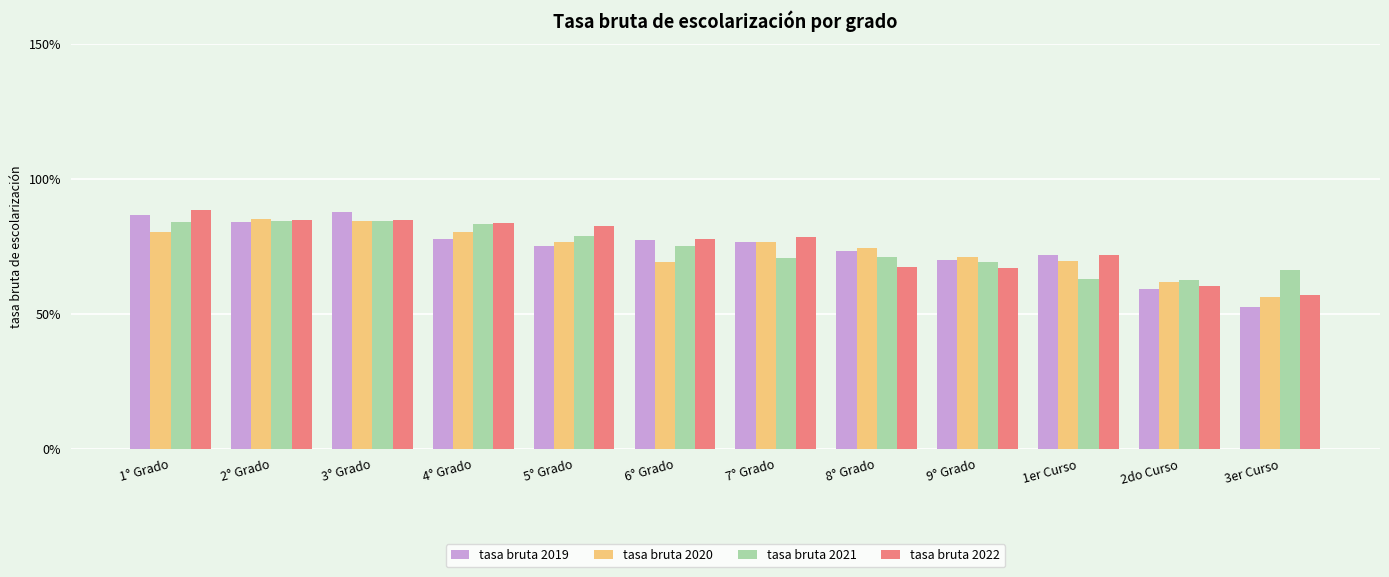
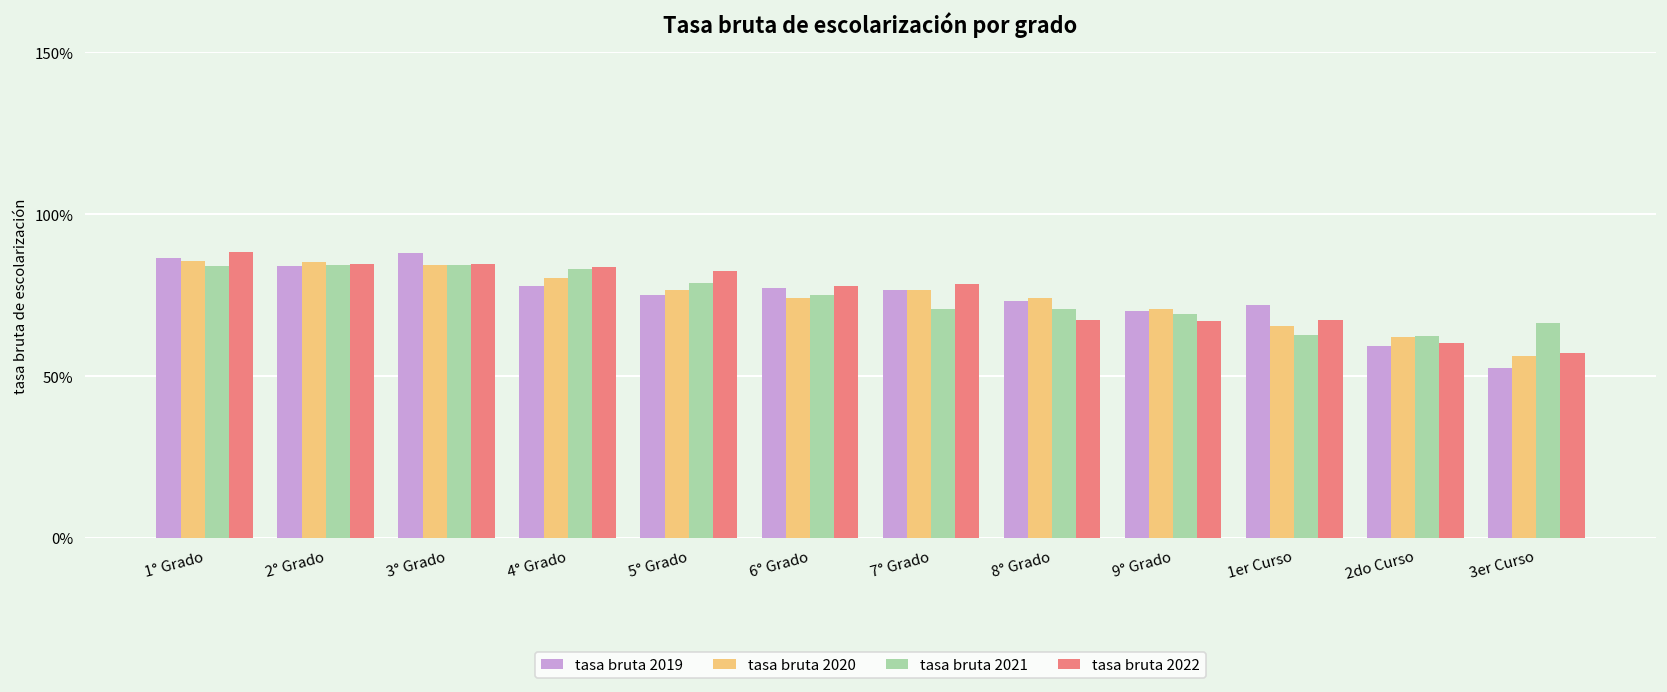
  {
    "tasa bruta 2019": {
      "1° Grado": "86%",
      "2° Grado": "84%",
      "3° Grado": "88%",
      "4° Grado": "78%",
      "5° Grado": "75%",
      "6° Grado": "77%",
      "7° Grado": "77%",
      "8° Grado": "73%",
      "9° Grado": "70%",
      "1er Curso": "72%",
      "2do Curso": "59%",
      "3er Curso": "52%"
    },
    "tasa bruta 2020": {
-     "1° Grado": "80%",
+     "1° Grado": "86%",
      "2° Grado": "85%",
      "3° Grado": "84%",
      "4° Grado": "80%",
      "5° Grado": "77%",
-     "6° Grado": "69%",
+     "6° Grado": "74%",
      "7° Grado": "76%",
      "8° Grado": "74%",
      "9° Grado": "71%",
-     "1er Curso": "70%",
+     "1er Curso": "65%",
      "2do Curso": "62%",
      "3er Curso": "56%"
    },
    "tasa bruta 2021": {
      "1° Grado": "84%",
      "2° Grado": "84%",
      "3° Grado": "84%",
      "4° Grado": "83%",
      "5° Grado": "79%",
      "6° Grado": "75%",
      "7° Grado": "71%",
      "8° Grado": "71%",
      "9° Grado": "69%",
      "1er Curso": "63%",
      "2do Curso": "62%",
      "3er Curso": "66%"
    },
    "tasa bruta 2022": {
      "1° Grado": "88%",
      "2° Grado": "85%",
      "3° Grado": "85%",
      "4° Grado": "84%",
      "5° Grado": "82%",
      "6° Grado": "78%",
      "7° Grado": "78%",
      "8° Grado": "67%",
      "9° Grado": "67%",
-     "1er Curso": "72%",
+     "1er Curso": "67%",
      "2do Curso": "60%",
      "3er Curso": "57%"
    }
  }
